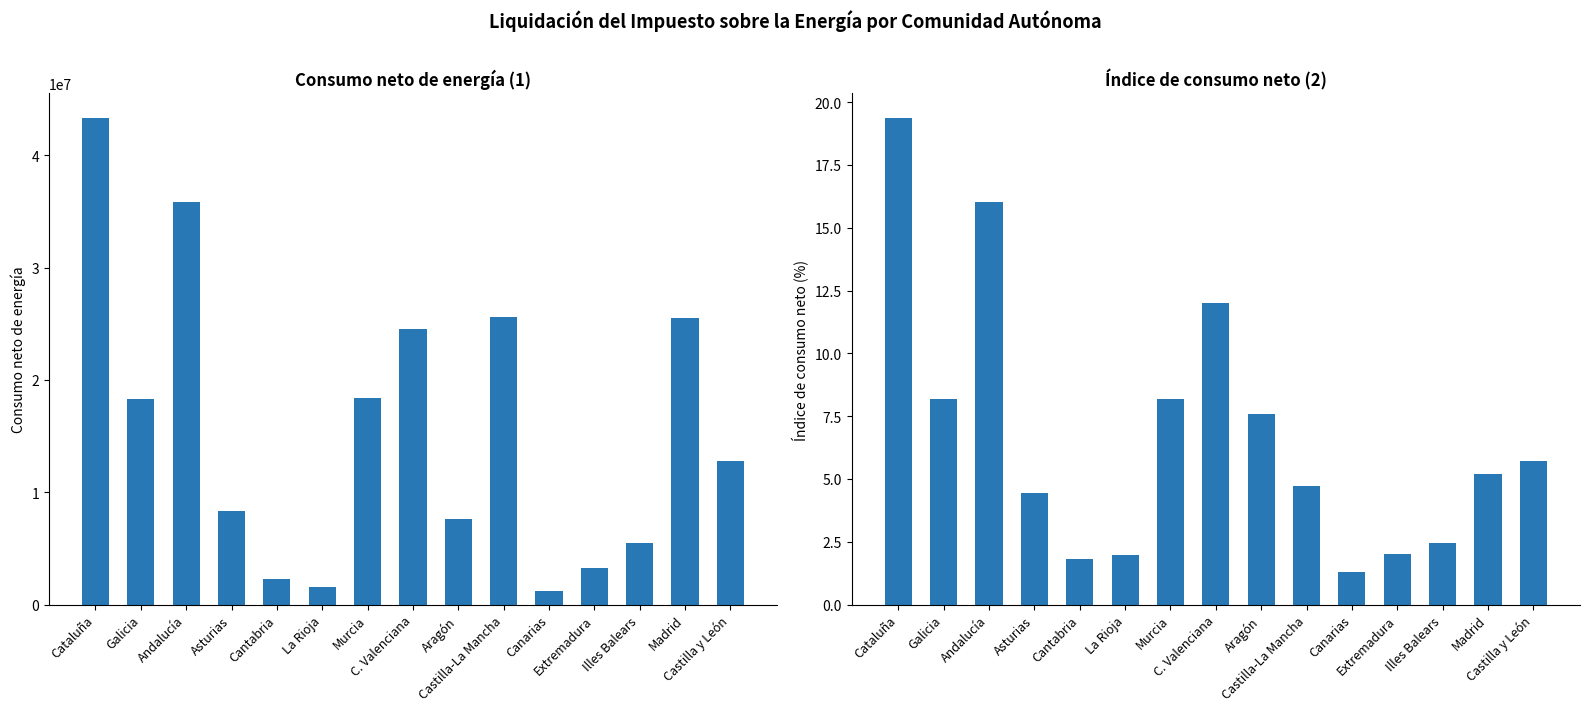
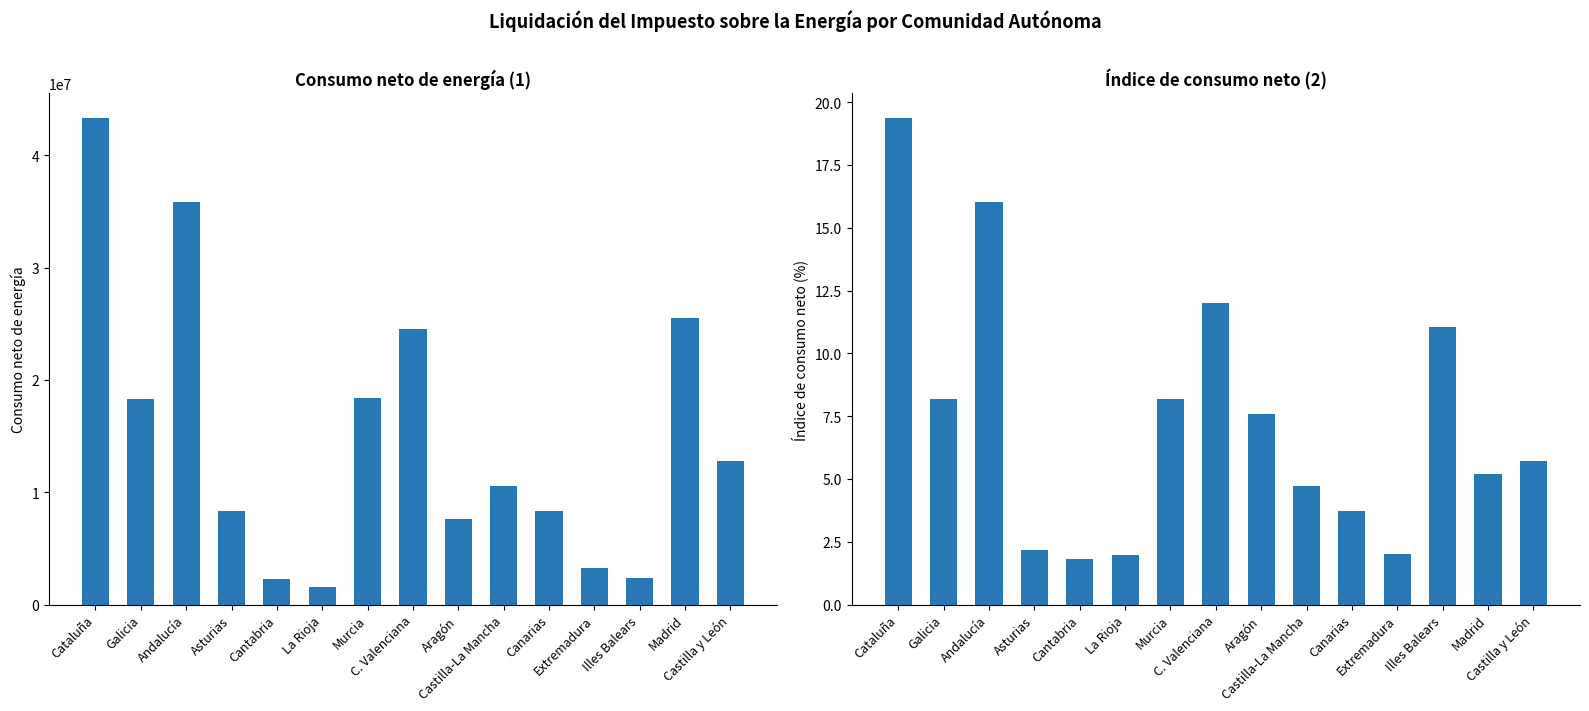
  {
    "Consumo neto de energía (1)": {
      "Cataluña": 43300000,
      "Galicia": 18300000,
      "Andalucía": 35900000,
      "Asturias": 8300000,
      "Cantabria": 2300000,
      "La Rioja": 1500000,
      "Murcia": 18400000,
      "C. Valenciana": 24600000,
      "Aragón": 7700000,
-     "Castilla-La Mancha": 25600000,
-     "Canarias": 1200000,
+     "Castilla-La Mancha": 10500000,
+     "Canarias": 8300000,
      "Extremadura": 3300000,
-     "Illes Balears": 5500000,
+     "Illes Balears": 2400000,
      "Madrid": 25500000,
      "Castilla y León": 12800000
    },
    "Índice de consumo neto (2)": {
      "Cataluña": 19.4,
      "Galicia": 8.2,
      "Andalucía": 16.0,
-     "Asturias": 4.4,
+     "Asturias": 2.2,
      "Cantabria": 1.8,
      "La Rioja": 2.0,
      "Murcia": 8.2,
      "C. Valenciana": 12.0,
      "Aragón": 7.6,
      "Castilla-La Mancha": 4.7,
-     "Canarias": 1.3,
+     "Canarias": 3.7,
      "Extremadura": 2.0,
-     "Illes Balears": 2.5,
+     "Illes Balears": 11.0,
      "Madrid": 5.2,
      "Castilla y León": 5.7
    }
  }
